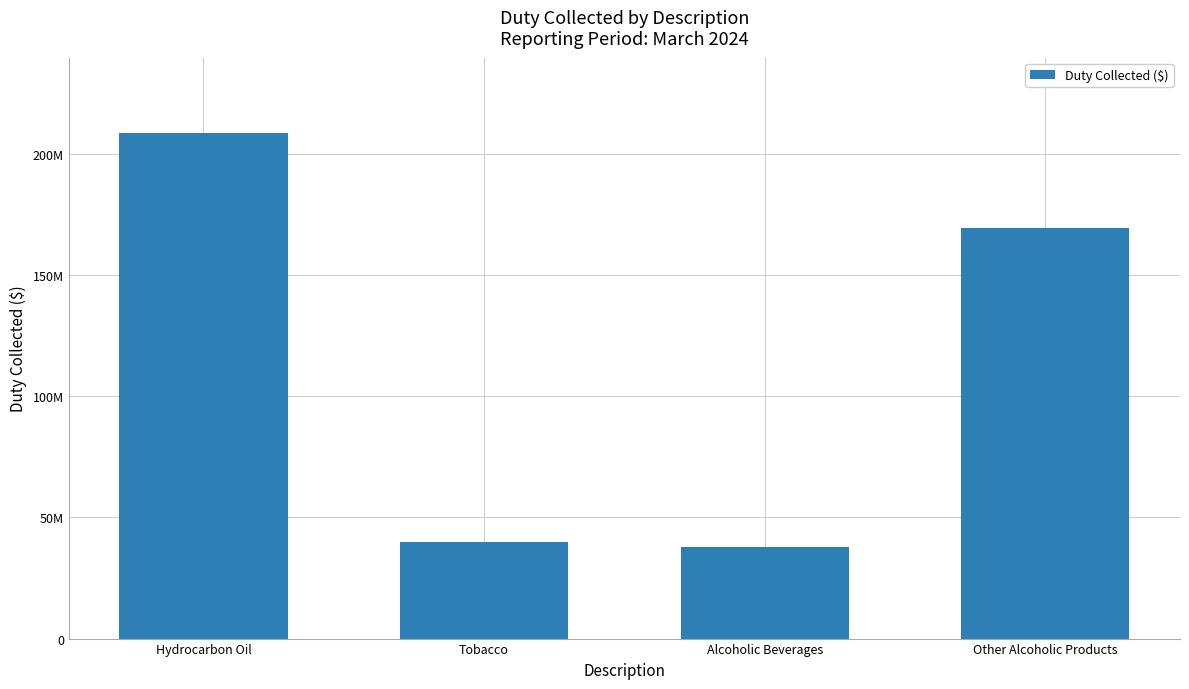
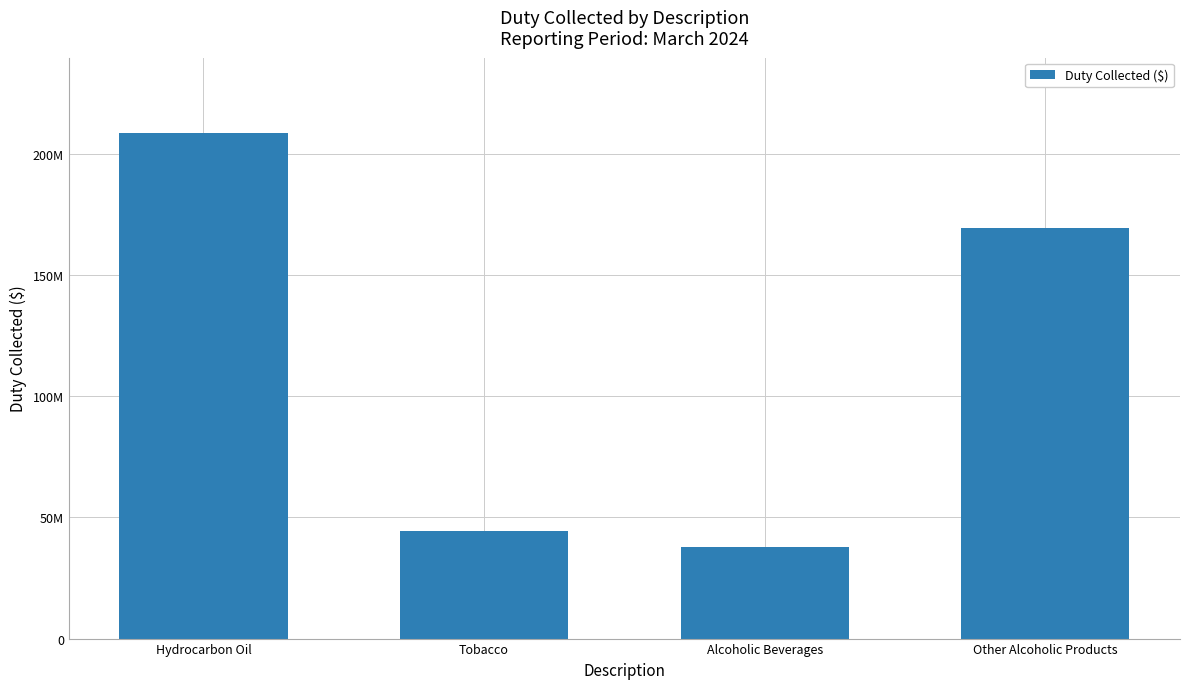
  {
    "Hydrocarbon Oil": 208000000,
-   "Tobacco": 40000000,
+   "Tobacco": 44000000,
    "Alcoholic Beverages": 38000000,
    "Other Alcoholic Products": 169000000
  }
